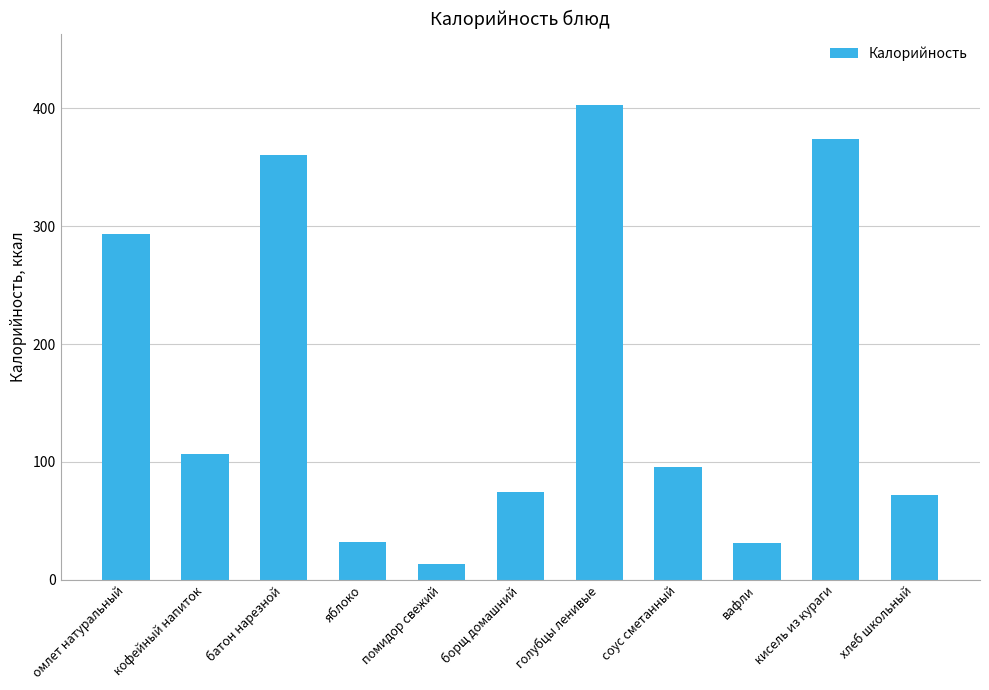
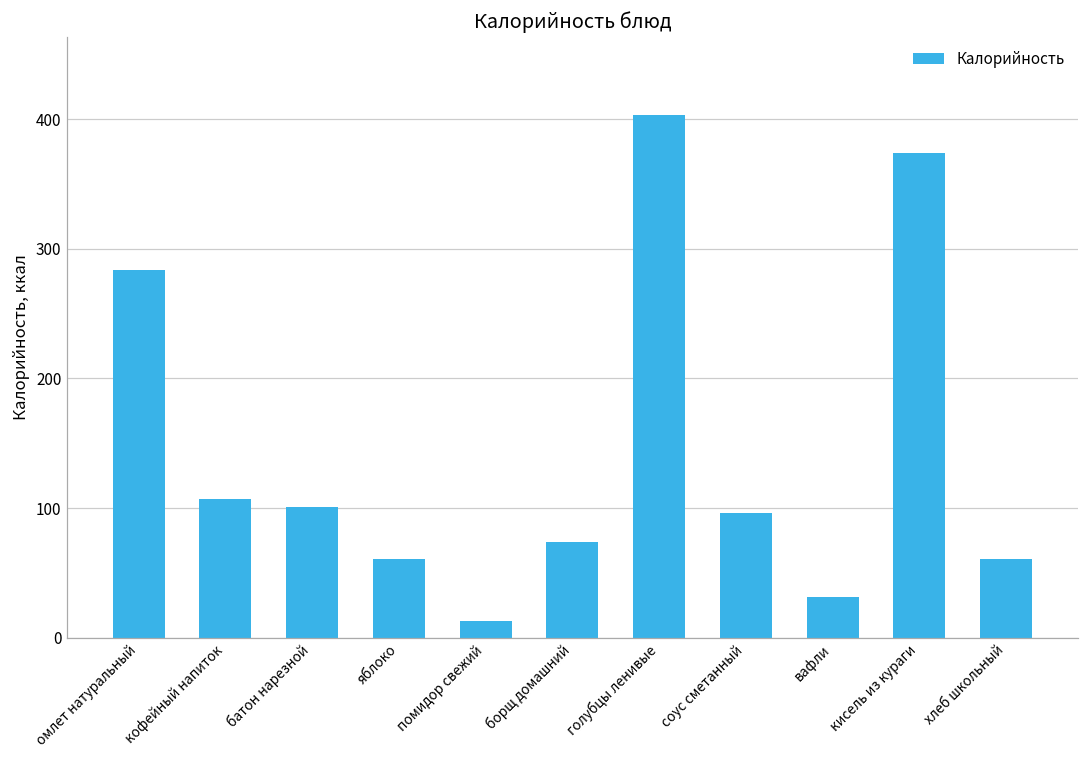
  {
-   "омлет натуральный": 293,
+   "омлет натуральный": 284,
    "кофейный напиток": 107,
-   "батон нарезной": 360,
-   "яблоко": 32,
+   "батон нарезной": 101,
+   "яблоко": 61,
    "помидор свежий": 13,
    "борщ домашний": 74,
    "голубцы ленивые": 403,
    "соус сметанный": 96,
    "вафли": 31,
    "кисель из кураги": 374,
-   "хлеб школьный": 72
+   "хлеб школьный": 61
  }
